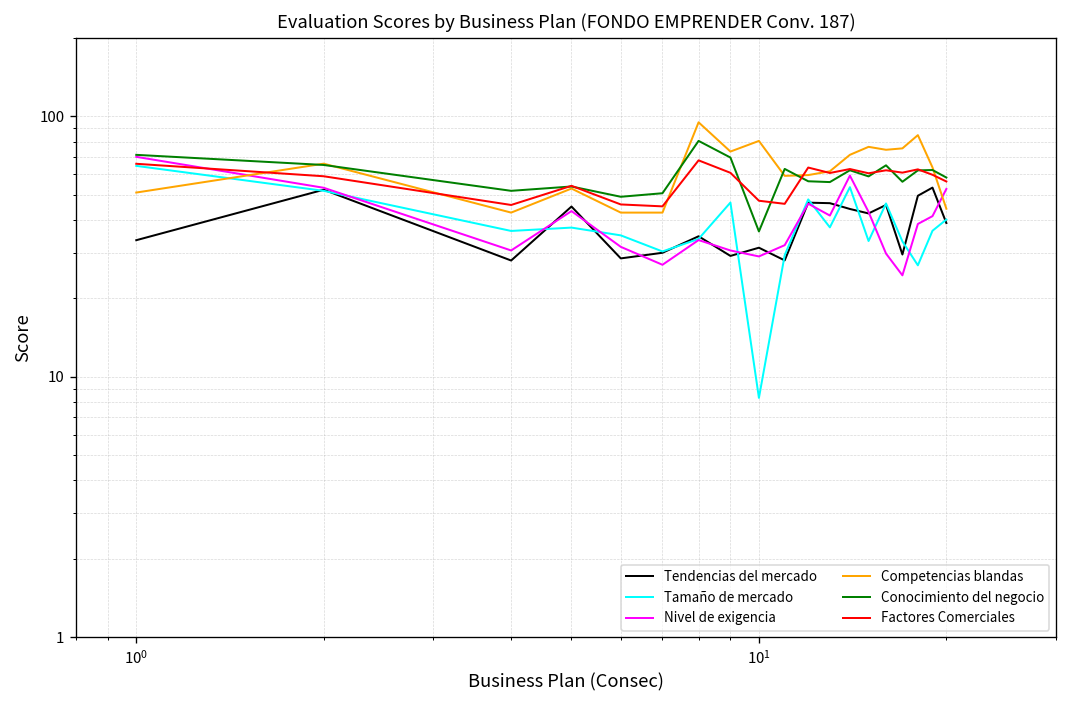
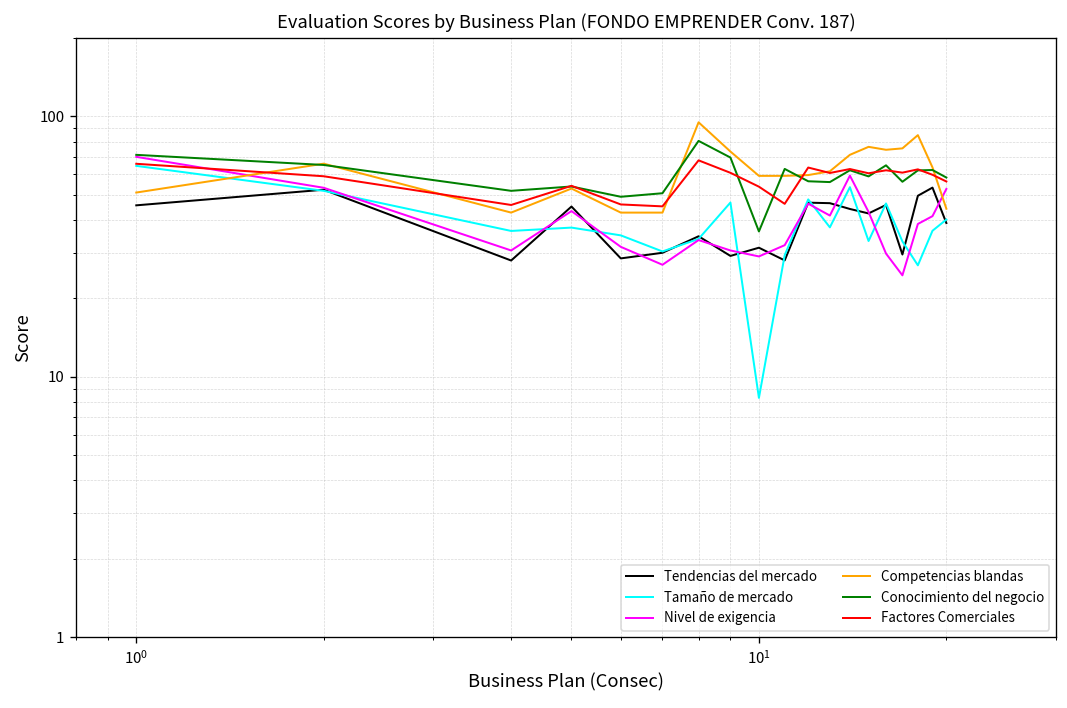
  {
    "Tendencias del mercado": {
-     "10^0": 33,
+     "10^0": 46,
      "10^1": 31
    },
    "Tamaño de mercado": {
      "10^1": 8.3
    },
    "Nivel de exigencia": {
      "10^1": 29
    },
    "Competencias blandas": {
      "10^0": 51,
-     "10^1": 80
+     "10^1": 59
    },
    "Conocimiento del negocio": {
      "10^1": 36
    },
    "Factores Comerciales": {
-     "10^1": 47
+     "10^1": 54
    }
  }
